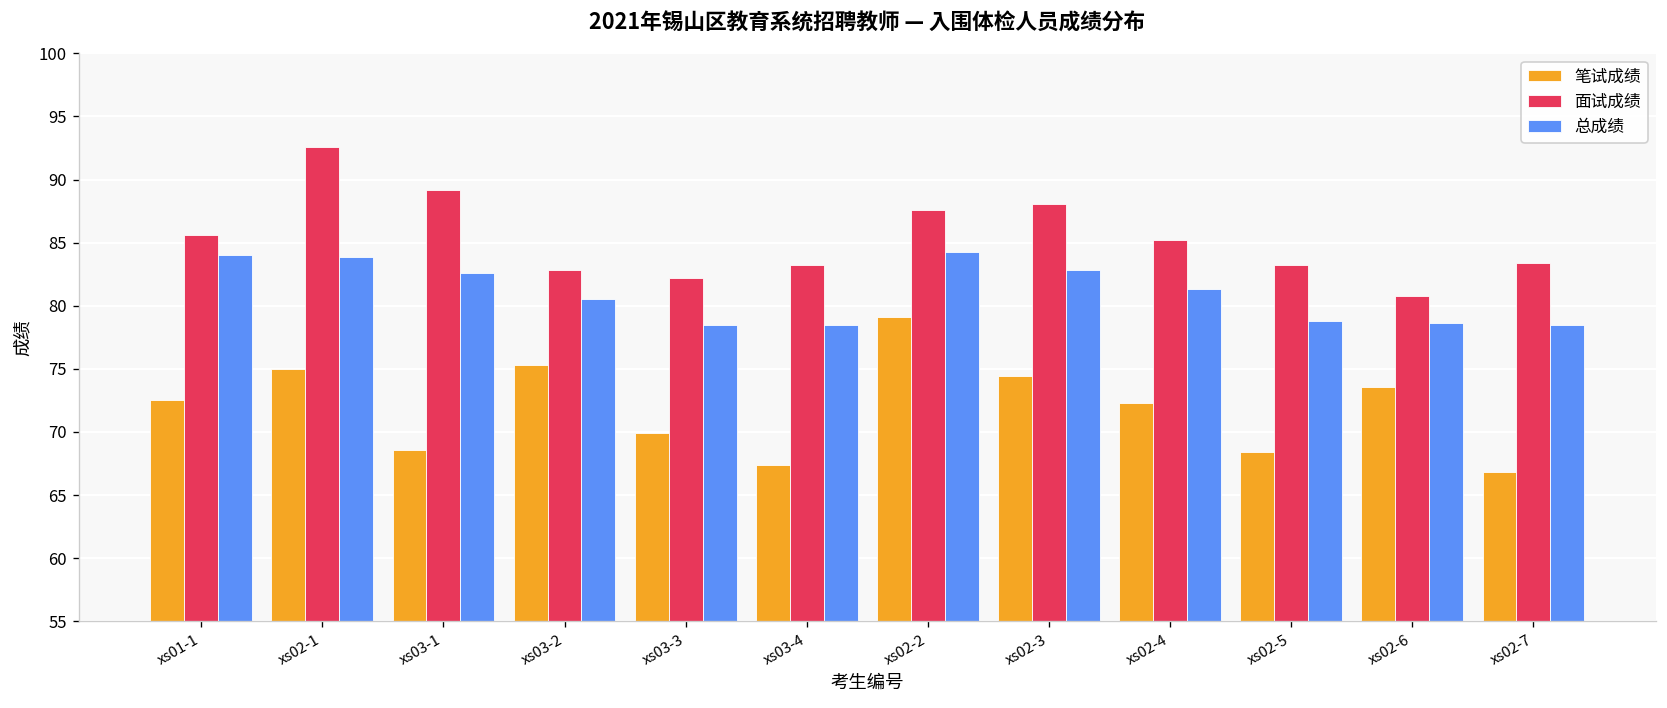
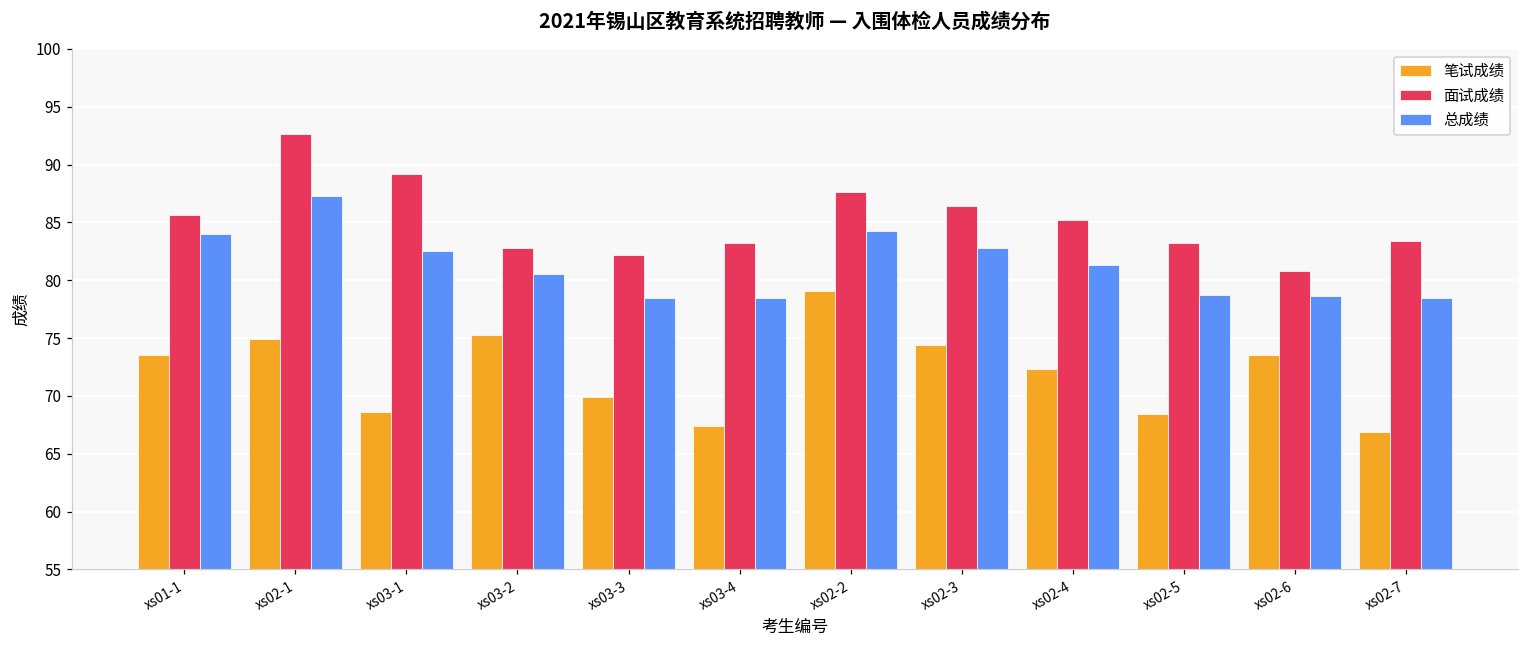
  {
    "笔试成绩": {
-     "xs01-1": 72.6,
+     "xs01-1": 73.6,
      "xs02-1": 75.0,
      "xs03-1": 68.6,
      "xs03-2": 75.3,
      "xs03-3": 69.9,
      "xs03-4": 67.4,
      "xs02-2": 79.1,
      "xs02-3": 74.4,
      "xs02-4": 72.3,
      "xs02-5": 68.4,
      "xs02-6": 73.6,
      "xs02-7": 66.9
    },
    "面试成绩": {
      "xs01-1": 85.6,
      "xs02-1": 92.6,
      "xs03-1": 89.2,
      "xs03-2": 82.8,
      "xs03-3": 82.2,
      "xs03-4": 83.2,
      "xs02-2": 87.6,
-     "xs02-3": 88.1,
+     "xs02-3": 86.4,
      "xs02-4": 85.2,
      "xs02-5": 83.2,
      "xs02-6": 80.8,
      "xs02-7": 83.4
    },
    "总成绩": {
      "xs01-1": 84.0,
-     "xs02-1": 83.9,
+     "xs02-1": 87.3,
      "xs03-1": 82.6,
      "xs03-2": 80.6,
      "xs03-3": 78.5,
      "xs03-4": 78.5,
      "xs02-2": 84.3,
      "xs02-3": 82.8,
      "xs02-4": 81.3,
      "xs02-5": 78.8,
      "xs02-6": 78.6,
      "xs02-7": 78.4
    }
  }
